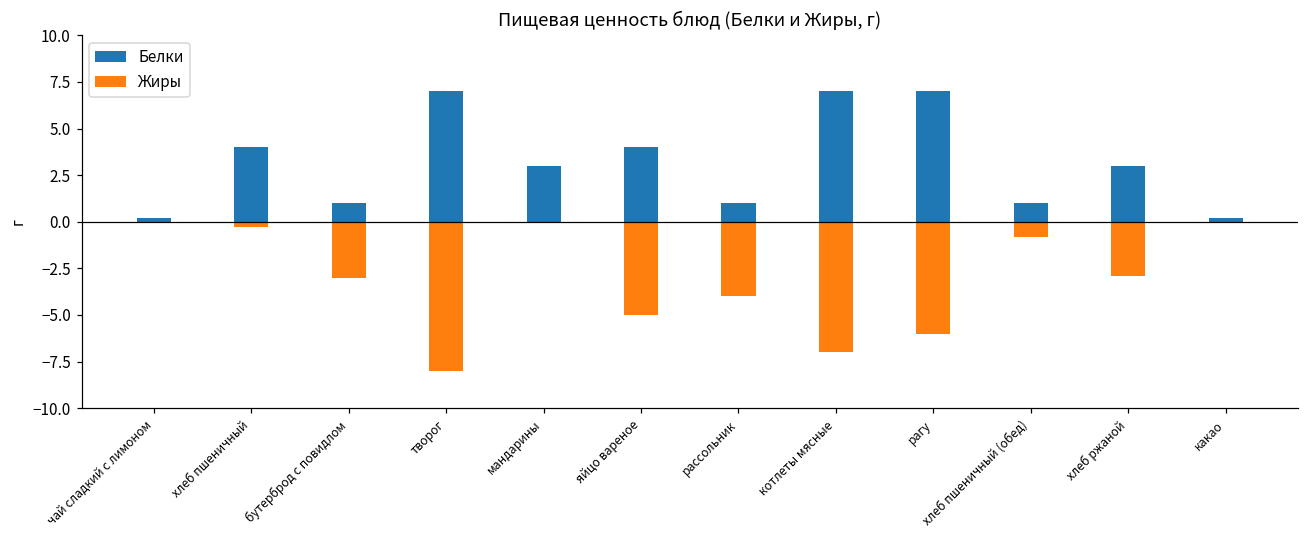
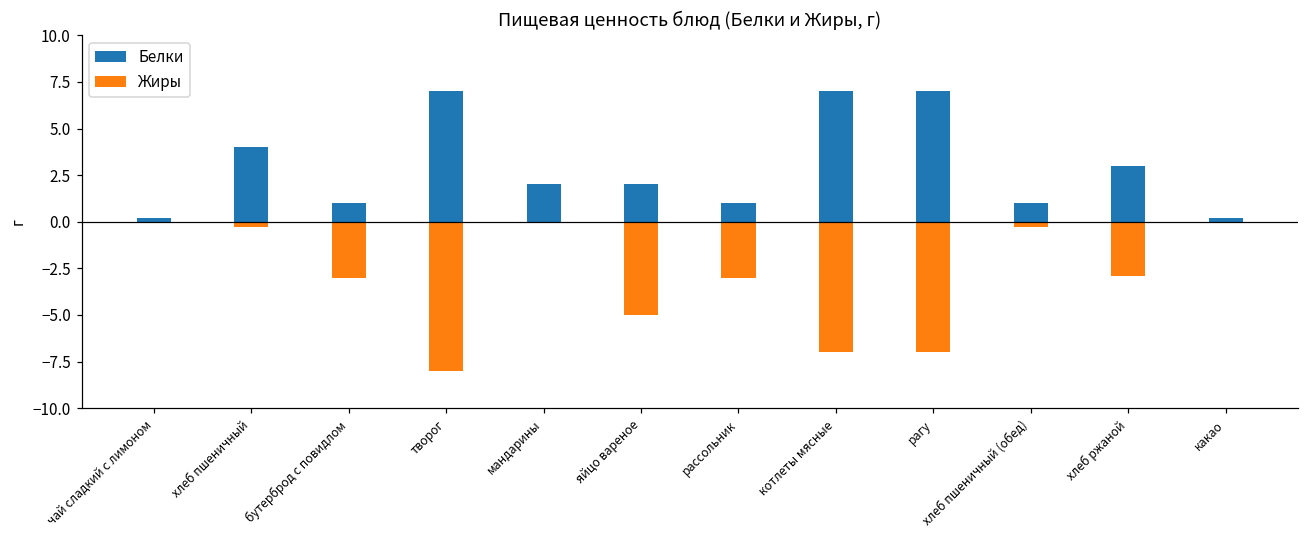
  {
    "Белки": {
      "чай сладкий с лимоном": 0.2,
      "хлеб пшеничный": 4,
      "бутерброд с повидлом": 1,
      "творог": 7,
-     "мандарины": 3,
-     "яйцо вареное": 4,
+     "мандарины": 2,
+     "яйцо вареное": 2,
      "рассольник": 1,
      "котлеты мясные": 7,
      "рагу": 7,
      "хлеб пшеничный (обед)": 1,
      "хлеб ржаной": 3,
      "какао": 0.2
    },
    "Жиры": {
      "чай сладкий с лимоном": 0.0,
      "хлеб пшеничный": -0.3,
      "бутерброд с повидлом": -3.0,
      "творог": -8.0,
      "мандарины": 0.0,
      "яйцо вареное": -5.0,
-     "рассольник": -4.0,
+     "рассольник": -3.0,
      "котлеты мясные": -7.0,
-     "рагу": -6.0,
-     "хлеб пшеничный (обед)": -0.8,
+     "рагу": -7.0,
+     "хлеб пшеничный (обед)": -0.3,
      "хлеб ржаной": -2.9,
      "какао": 0.0
    }
  }
